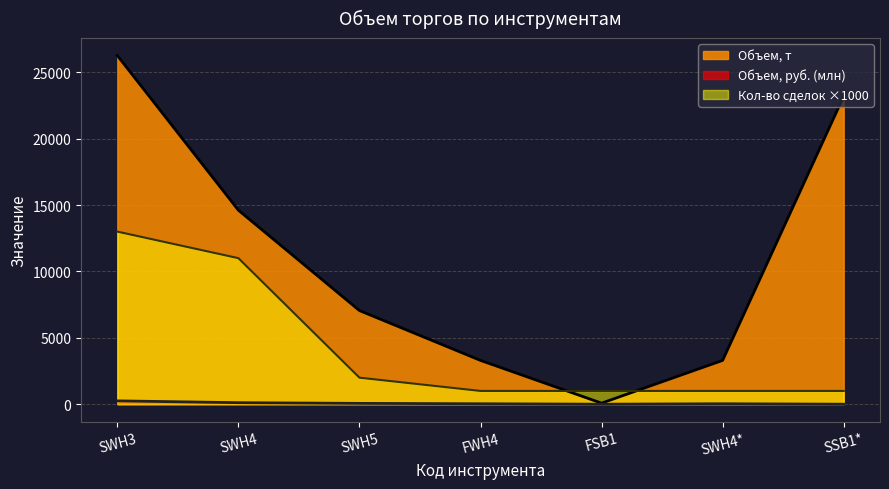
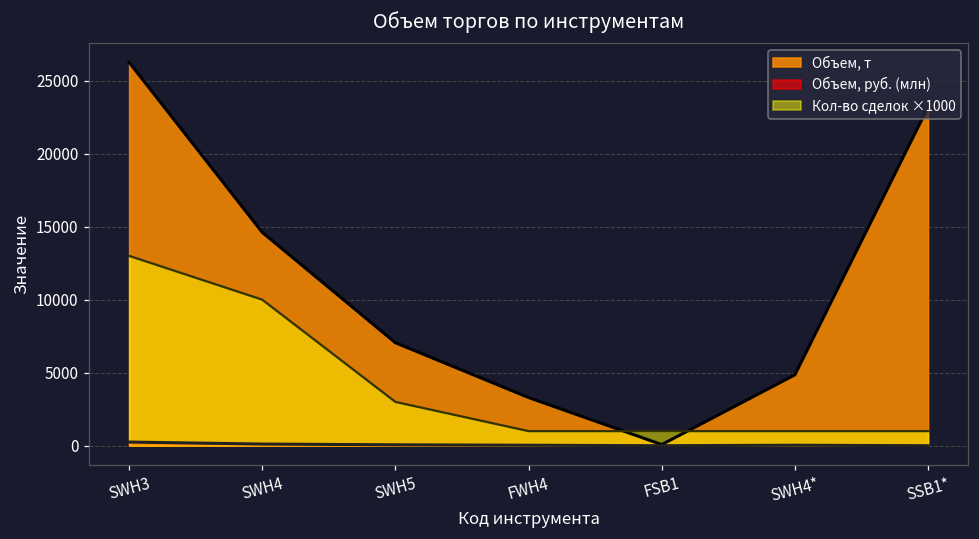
  {
    "Объем, т": {
      "SWH3": 26300,
      "SWH4": 14600,
      "SWH5": 7100,
      "FWH4": 3300,
-     "SWH4*": 3300
+     "SWH4*": 4900
    },
    "Объем, руб. (млн)": {
      "SWH3": 300,
      "SWH4": 100,
      "SWH5": 100,
      "FWH4": 0,
      "SWH4*": 0,
      "SSB1*": 0
    },
    "Кол-во сделок ×1000": {
      "SWH3": 13000,
-     "SWH4": 11000,
-     "SWH5": 2000,
+     "SWH4": 10000,
+     "SWH5": 3000,
      "FWH4": 1000,
      "FSB1": 1000,
      "SWH4*": 1000,
      "SSB1*": 1000
    }
  }
